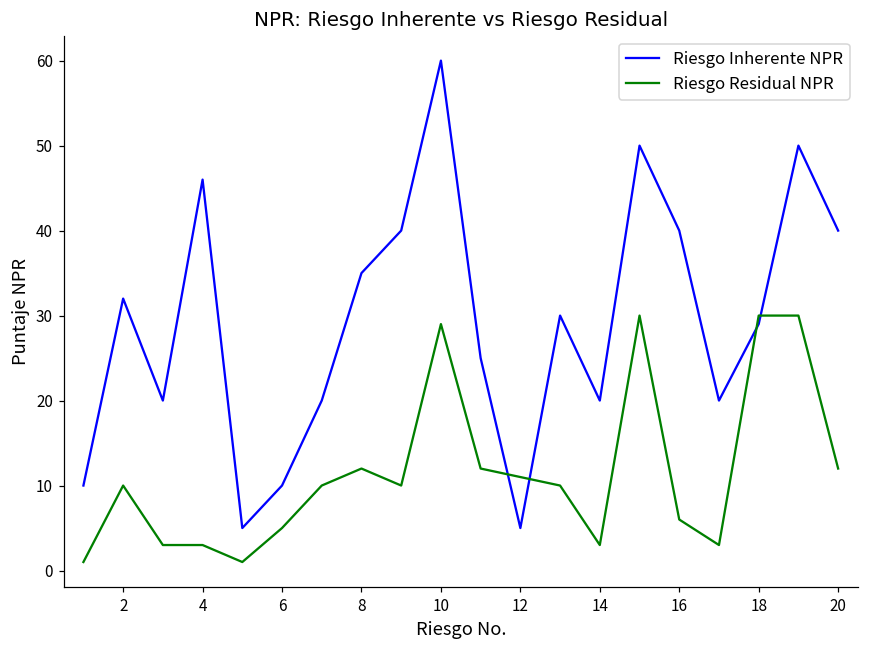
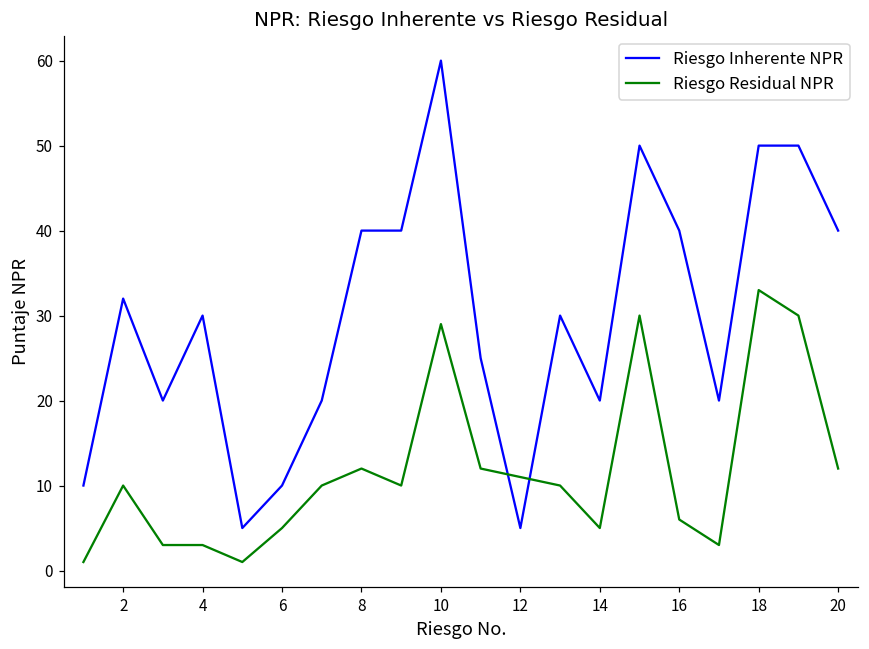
  {
    "Riesgo Inherente NPR": {
      "2": 32,
-     "4": 46,
+     "4": 30,
      "6": 10,
-     "8": 35,
+     "8": 40,
      "10": 60,
      "12": 5,
      "14": 20,
      "16": 40,
-     "18": 29,
+     "18": 50,
      "20": 40
    },
    "Riesgo Residual NPR": {
      "2": 10,
      "4": 3,
      "6": 5,
      "8": 12,
      "10": 29,
      "12": 11,
-     "14": 3,
+     "14": 5,
      "16": 6,
-     "18": 30,
+     "18": 33,
      "20": 12
    }
  }
